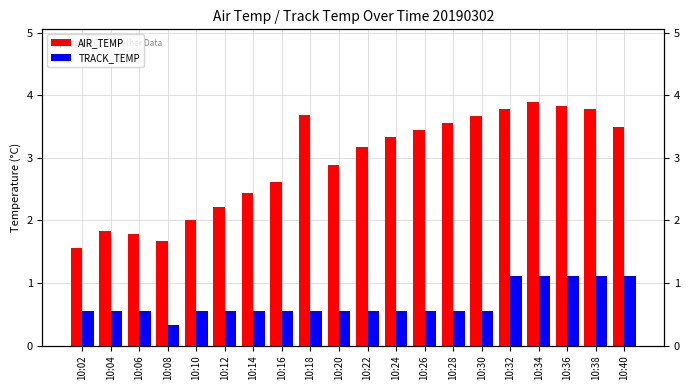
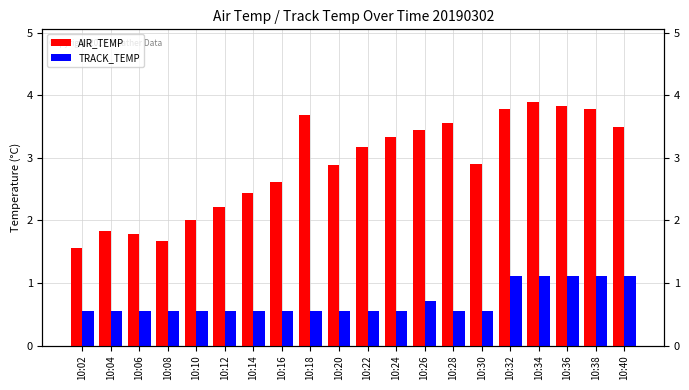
  {
    "AIR_TEMP": {
      "10:02": 1.6,
      "10:04": 1.8,
      "10:06": 1.8,
      "10:08": 1.7,
      "10:10": 2.0,
      "10:12": 2.2,
      "10:14": 2.4,
      "10:16": 2.6,
      "10:18": 3.7,
      "10:20": 2.9,
      "10:22": 3.2,
      "10:24": 3.3,
      "10:26": 3.4,
      "10:28": 3.6,
-     "10:30": 3.7,
+     "10:30": 2.9,
      "10:32": 3.8,
      "10:34": 3.9,
      "10:36": 3.8,
      "10:38": 3.8,
      "10:40": 3.5
    },
    "TRACK_TEMP": {
      "10:02": 0.6,
      "10:04": 0.6,
      "10:06": 0.6,
-     "10:08": 0.3,
+     "10:08": 0.6,
      "10:10": 0.6,
      "10:12": 0.6,
      "10:14": 0.6,
      "10:16": 0.6,
      "10:18": 0.6,
      "10:20": 0.6,
      "10:22": 0.6,
      "10:24": 0.6,
-     "10:26": 0.6,
+     "10:26": 0.7,
      "10:28": 0.6,
      "10:30": 0.6,
      "10:32": 1.1,
      "10:34": 1.1,
      "10:36": 1.1,
      "10:38": 1.1,
      "10:40": 1.1
    }
  }
